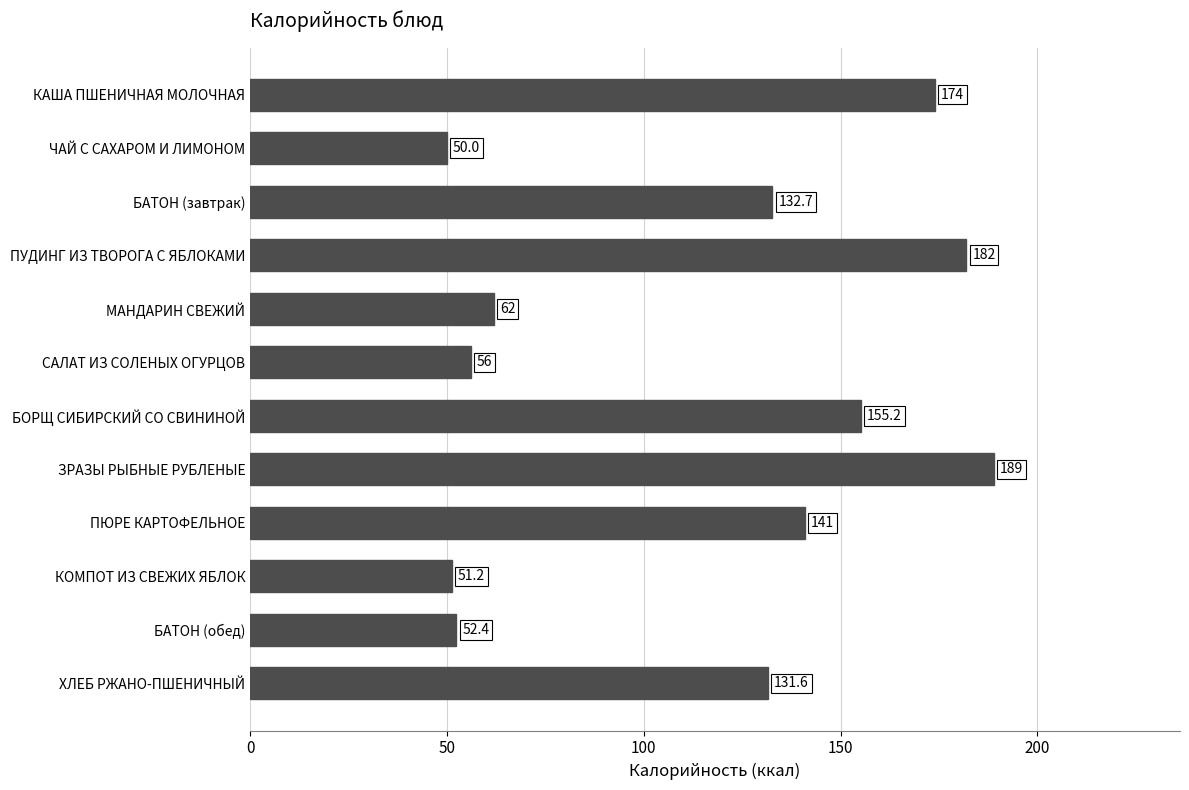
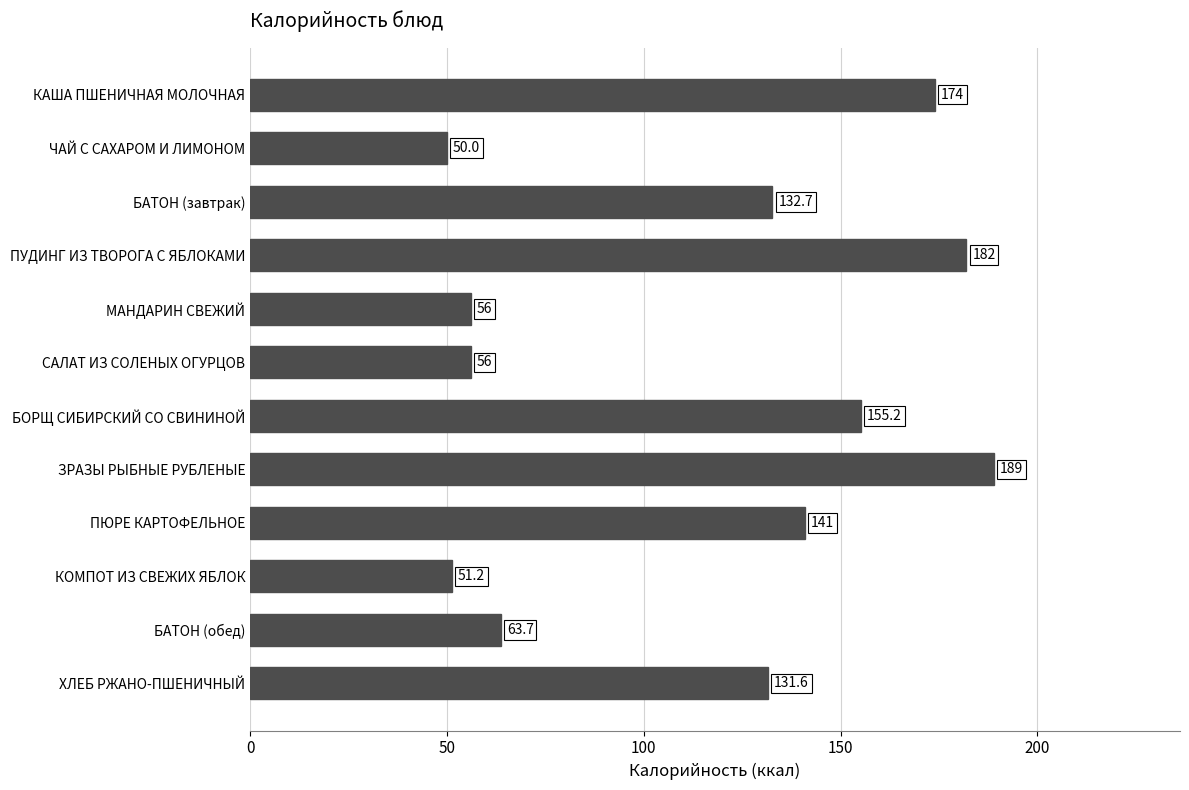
  {
-   "МАНДАРИН СВЕЖИЙ": 62,
-   "БАТОН (обед)": 52.4
+   "МАНДАРИН СВЕЖИЙ": 56,
+   "БАТОН (обед)": 63.7
  }
